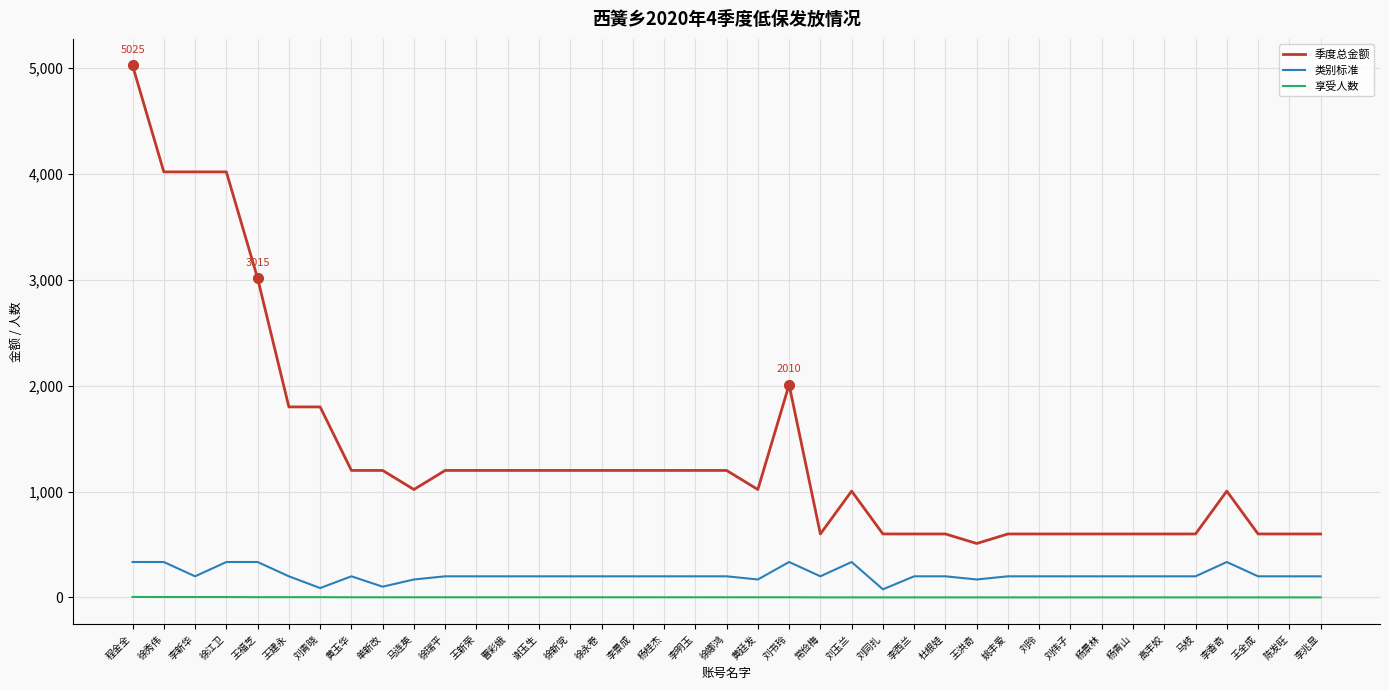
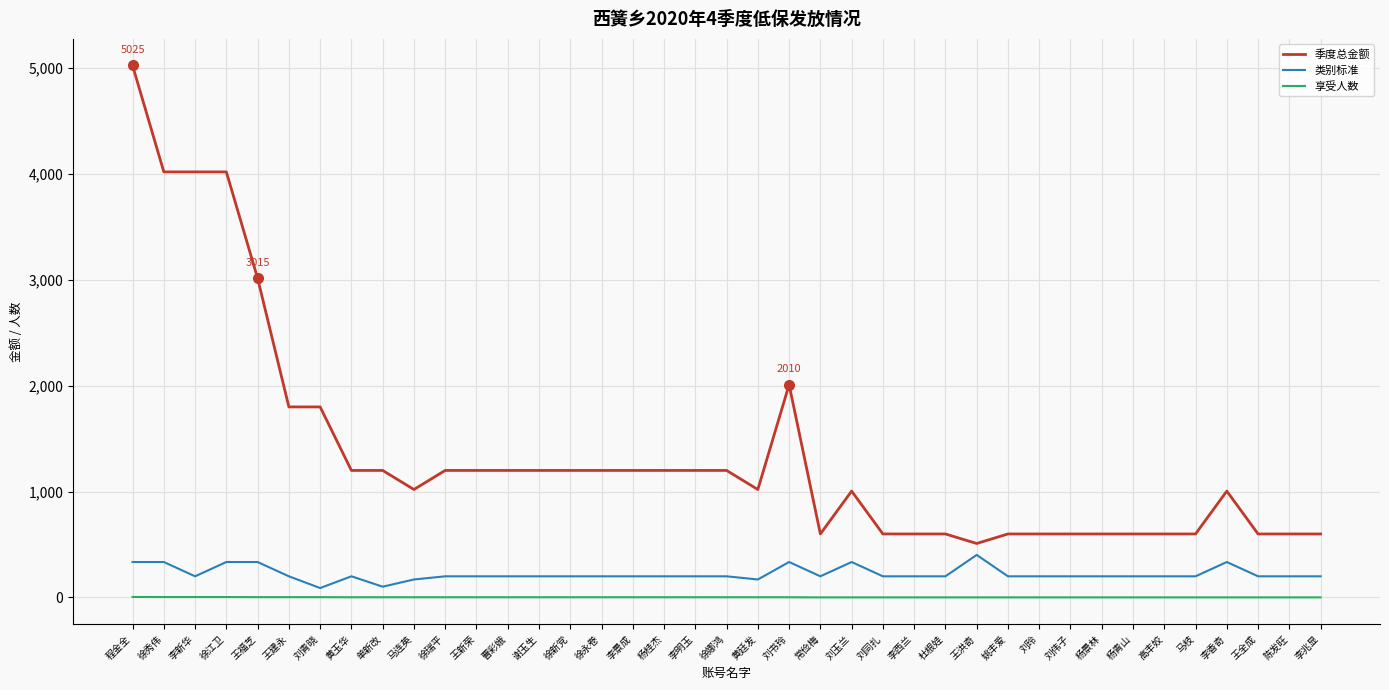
  {
    "类别标准": {
      "程金全": 340,
      "徐秀伟": 340,
      "李新华": 200,
      "徐江卫": 340,
      "王福芝": 340,
      "王建永": 200,
      "刘青晓": 90,
      "黄玉华": 200,
      "单新改": 100,
      "马连英": 170,
      "徐瑞平": 200,
      "王新荣": 200,
      "曹彩娥": 200,
      "谢玉生": 200,
      "徐新党": 200,
      "徐永卷": 200,
      "李景成": 200,
      "杨桂杰": 200,
      "李明玉": 200,
      "徐娜鸿": 200,
      "黄廷发": 170,
      "刘书玲": 340,
      "常俭梅": 200,
      "刘玉兰": 340,
-     "刘同扎": 80,
+     "刘同扎": 200,
      "李西兰": 200,
      "杜根娃": 200,
-     "王洪奇": 170,
+     "王洪奇": 400,
      "姚丰爱": 200,
      "刘玲": 200,
      "刘伟子": 200,
      "杨景林": 200,
      "杨青山": 200,
      "高丰姣": 200,
      "马枝": 200,
      "李香奇": 340,
      "王全成": 200,
      "陈发旺": 200,
      "李兆显": 200
    },
    "享受人数": {
      "程金全": 10,
      "徐秀伟": 0,
      "李新华": 0,
      "徐江卫": 0,
      "王福芝": 0,
      "王建永": 0,
      "刘青晓": 0,
      "黄玉华": 0,
      "单新改": 0,
      "马连英": 0,
      "徐瑞平": 0,
      "王新荣": 0,
      "曹彩娥": 0,
      "谢玉生": 0,
      "徐新党": 0,
      "徐永卷": 0,
      "李景成": 0,
      "杨桂杰": 0,
      "李明玉": 0,
      "徐娜鸿": 0,
      "黄廷发": 0,
      "刘书玲": 0,
      "常俭梅": 0,
      "刘玉兰": 0,
      "刘同扎": 0,
      "李西兰": 0,
      "杜根娃": 0,
      "王洪奇": 0,
      "姚丰爱": 0,
      "刘玲": 0,
      "刘伟子": 0,
      "杨景林": 0,
      "杨青山": 0,
      "高丰姣": 0,
      "马枝": 0,
      "李香奇": 0,
      "王全成": 0,
      "陈发旺": 0,
      "李兆显": 0
    }
  }
